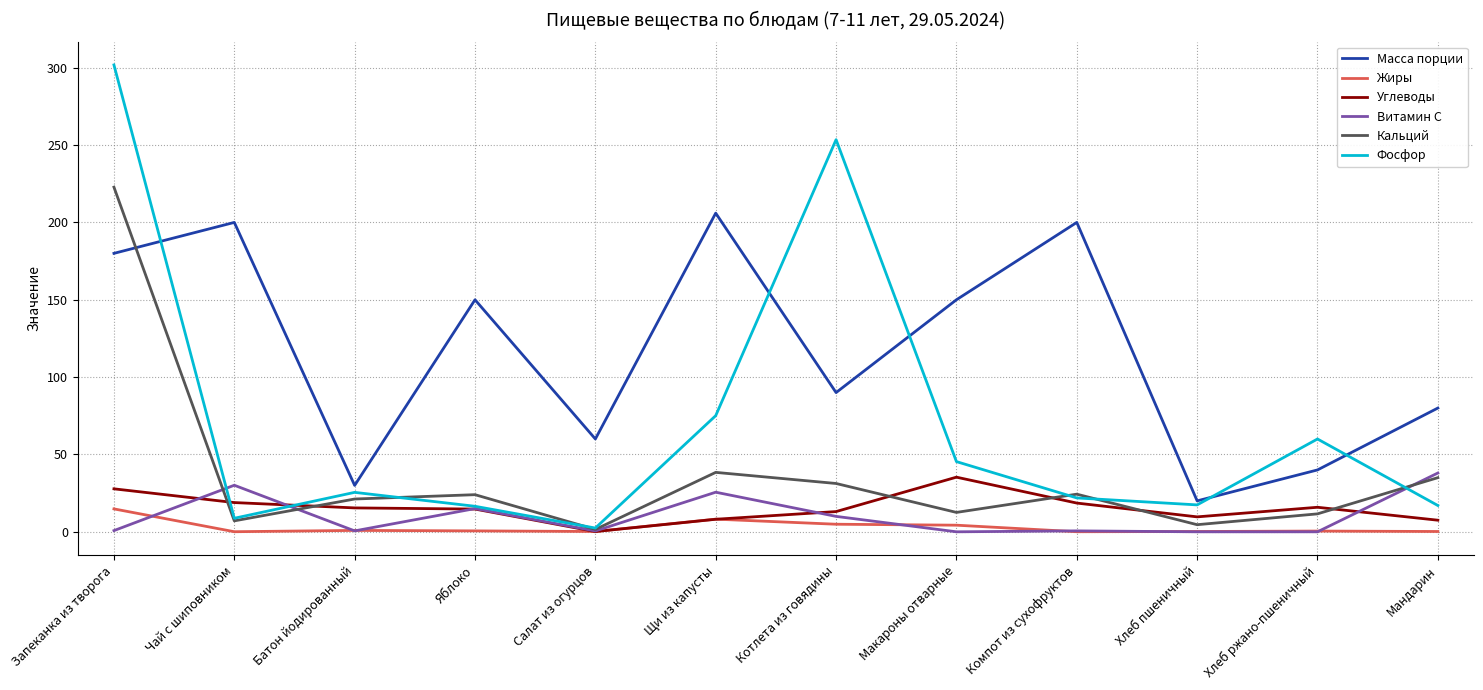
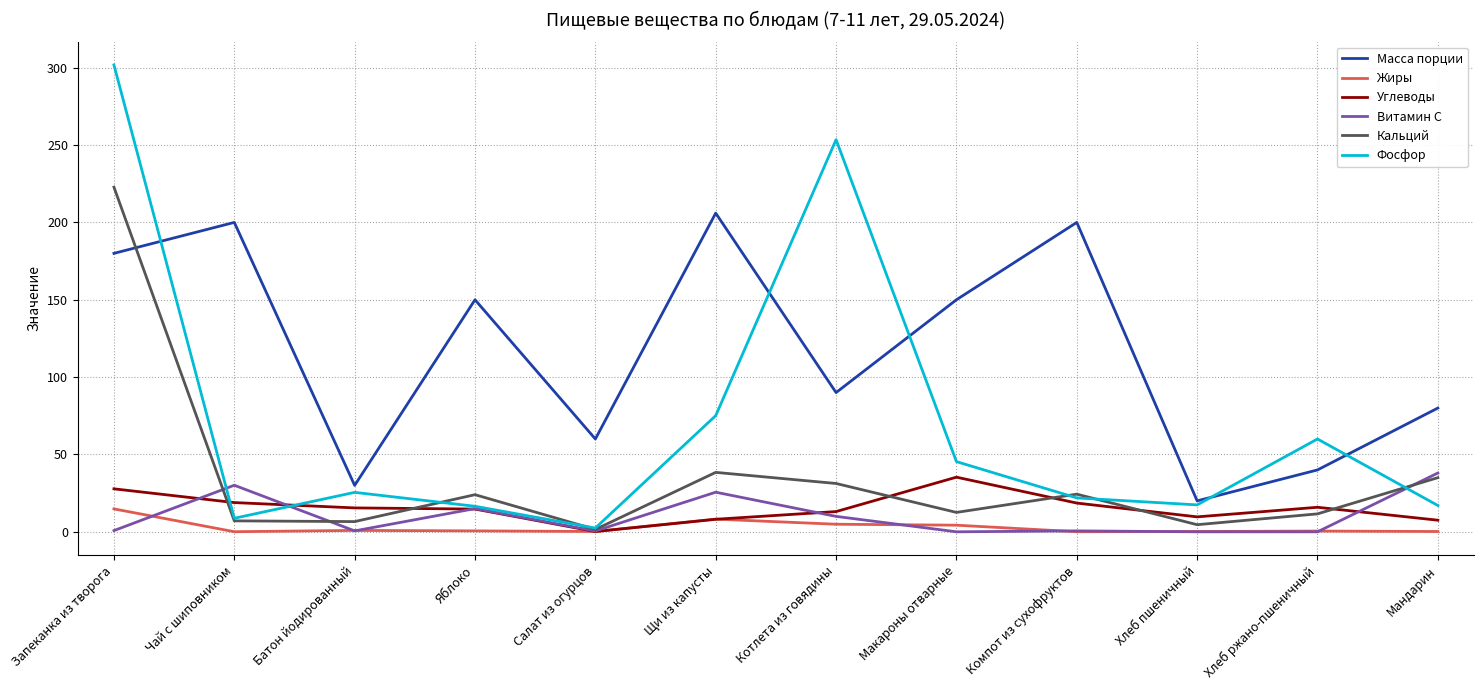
  {
    "Масса порции": {
      "Запеканка из творога": 180,
      "Чай с шиповником": 200,
      "Батон йодированный": 30,
      "Яблоко": 150,
      "Салат из огурцов": 60,
      "Щи из капусты": 206,
      "Котлета из говядины": 90,
      "Макароны отварные": 150,
      "Компот из сухофруктов": 200,
      "Хлеб пшеничный": 20,
      "Хлеб ржано-пшеничный": 40,
      "Мандарин": 80
    },
    "Жиры": {
      "Запеканка из творога": 15,
      "Чай с шиповником": 0,
      "Яблоко": 1,
      "Котлета из говядины": 5,
      "Макароны отварные": 4,
      "Мандарин": 0
    },
    "Углеводы": {
      "Запеканка из творога": 28,
      "Чай с шиповником": 19,
      "Батон йодированный": 15,
      "Котлета из говядины": 13,
      "Макароны отварные": 35,
      "Компот из сухофруктов": 19,
      "Хлеб пшеничный": 10,
      "Хлеб ржано-пшеничный": 16,
      "Мандарин": 8
    },
    "Витамин С": {
      "Запеканка из творога": 1,
      "Чай с шиповником": 30,
      "Щи из капусты": 26,
      "Котлета из говядины": 10,
      "Макароны отварные": 0,
      "Мандарин": 38
    },
    "Кальций": {
      "Запеканка из творога": 223,
      "Чай с шиповником": 7,
-     "Батон йодированный": 21,
+     "Батон йодированный": 7,
      "Яблоко": 24,
      "Щи из капусты": 38,
      "Котлета из говядины": 31,
      "Макароны отварные": 13,
      "Компот из сухофруктов": 24,
      "Хлеб пшеничный": 5,
      "Хлеб ржано-пшеничный": 12,
      "Мандарин": 35
    },
    "Фосфор": {
      "Запеканка из творога": 302,
      "Чай с шиповником": 9,
      "Батон йодированный": 26,
      "Щи из капусты": 75,
      "Котлета из говядины": 253,
      "Макароны отварные": 45,
      "Компот из сухофруктов": 22,
      "Хлеб пшеничный": 17,
      "Хлеб ржано-пшеничный": 60,
      "Мандарин": 17
    }
  }
